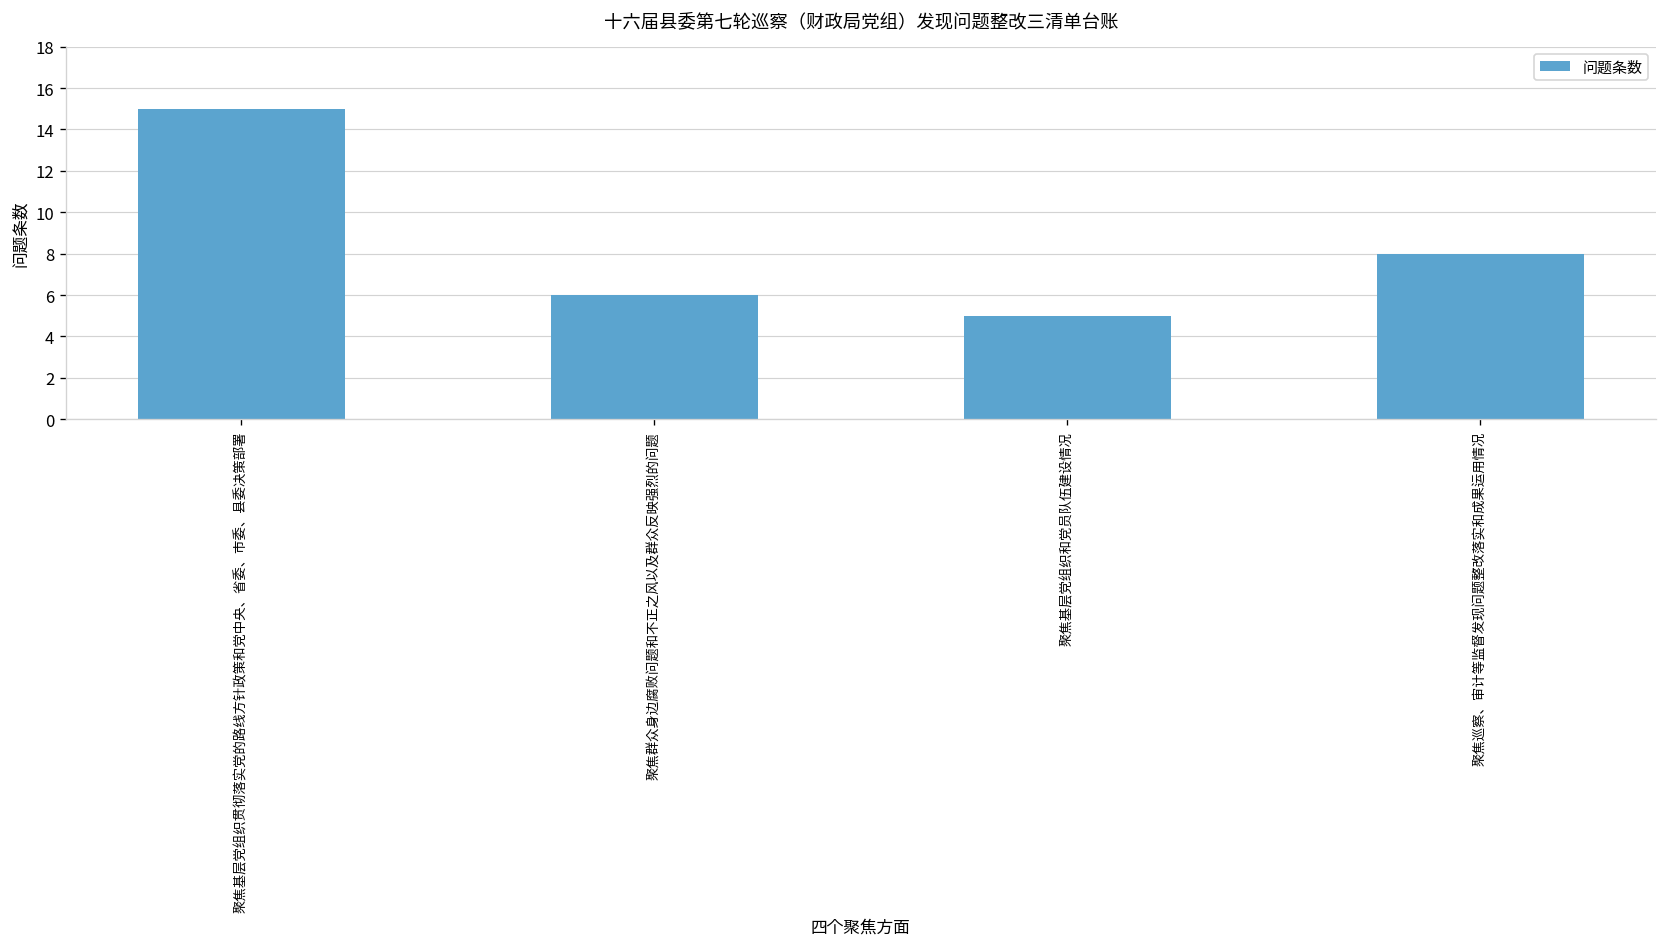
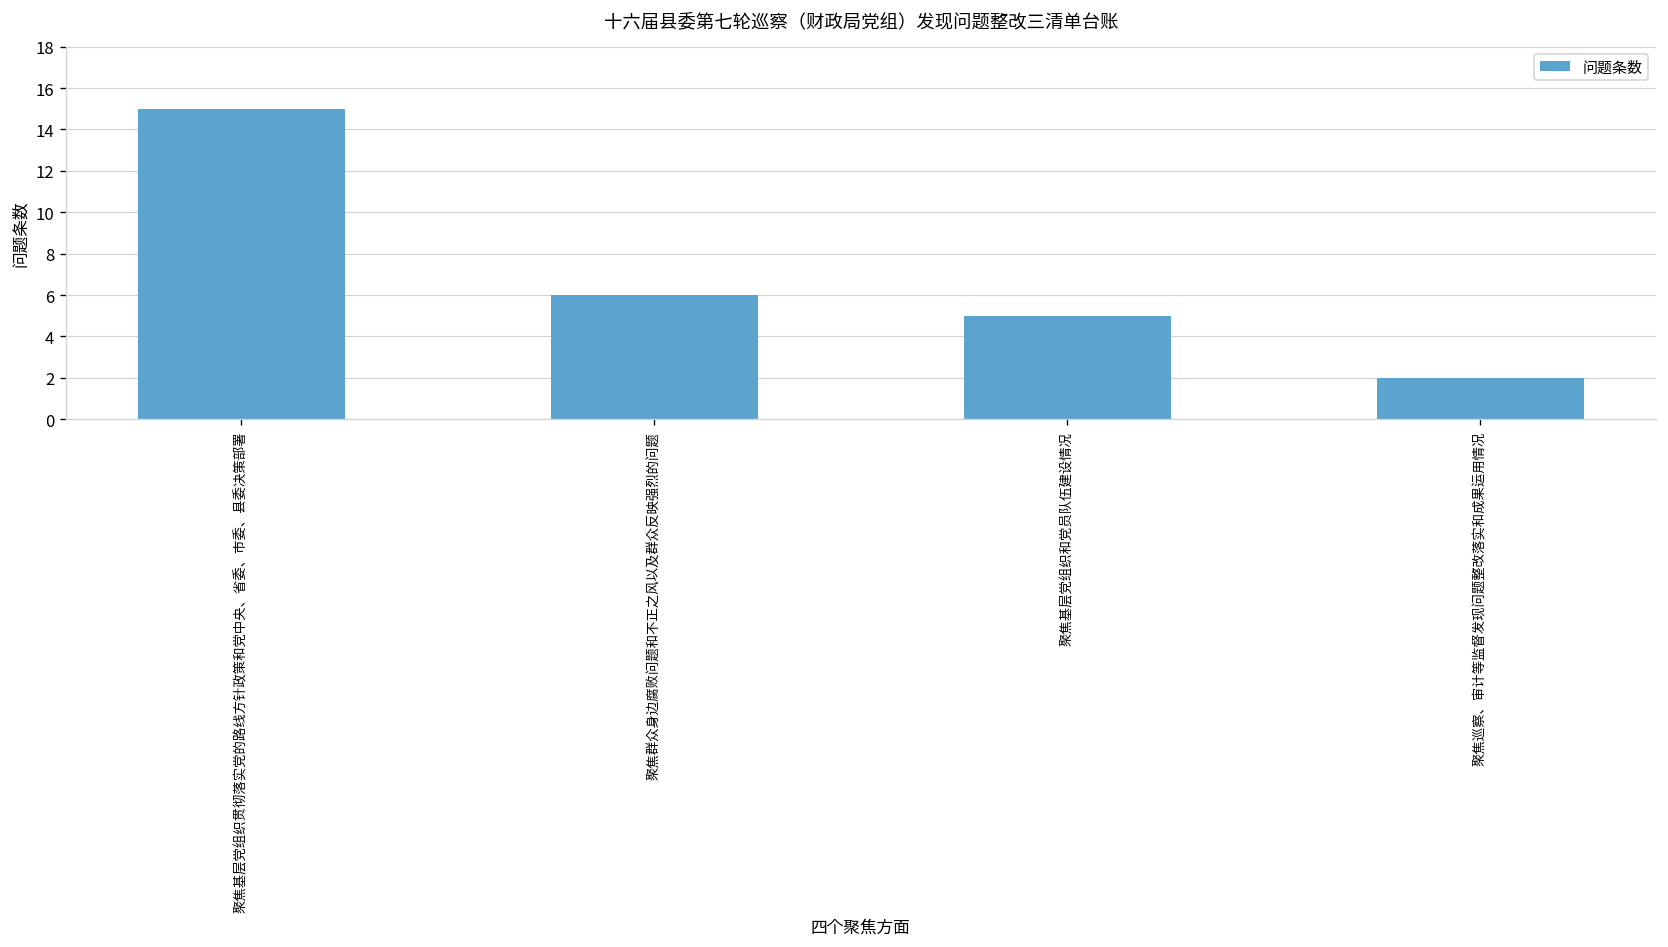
  {
    "聚焦基层党组织贯彻落实党的路线方针政策和党中央、省委、市委、县委决策部署": 15,
    "聚焦群众身边腐败问题和不正之风以及群众反映强烈的问题": 6,
    "聚焦基层党组织和党员队伍建设情况": 5,
-   "聚焦巡察、审计等监督发现问题整改落实和成果运用情况": 8
+   "聚焦巡察、审计等监督发现问题整改落实和成果运用情况": 2
  }
